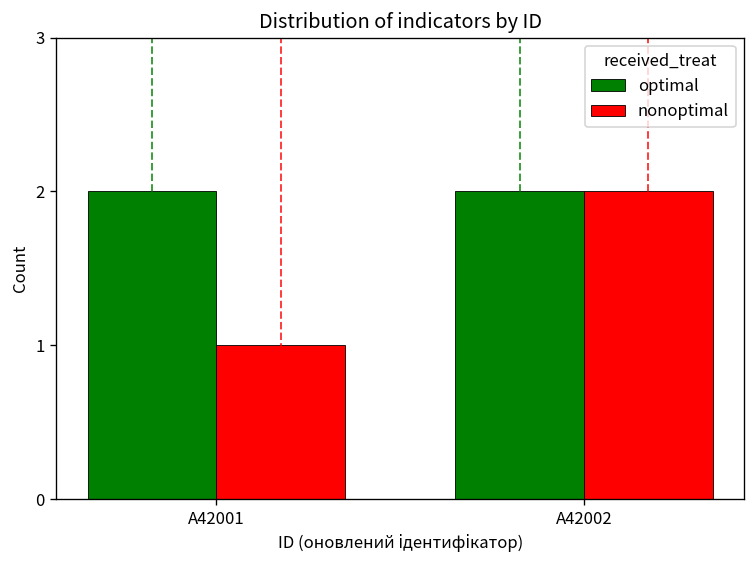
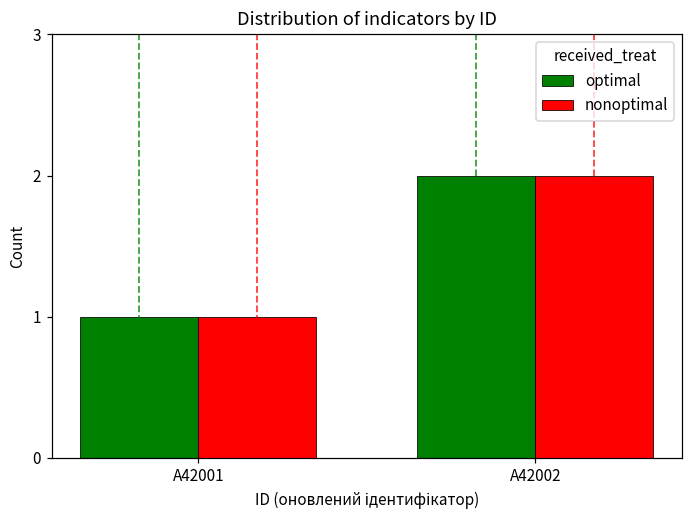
  {
    "optimal": {
-     "A42001": 2,
+     "A42001": 1,
      "A42002": 2
    },
    "nonoptimal": {
      "A42001": 1,
      "A42002": 2
    }
  }
